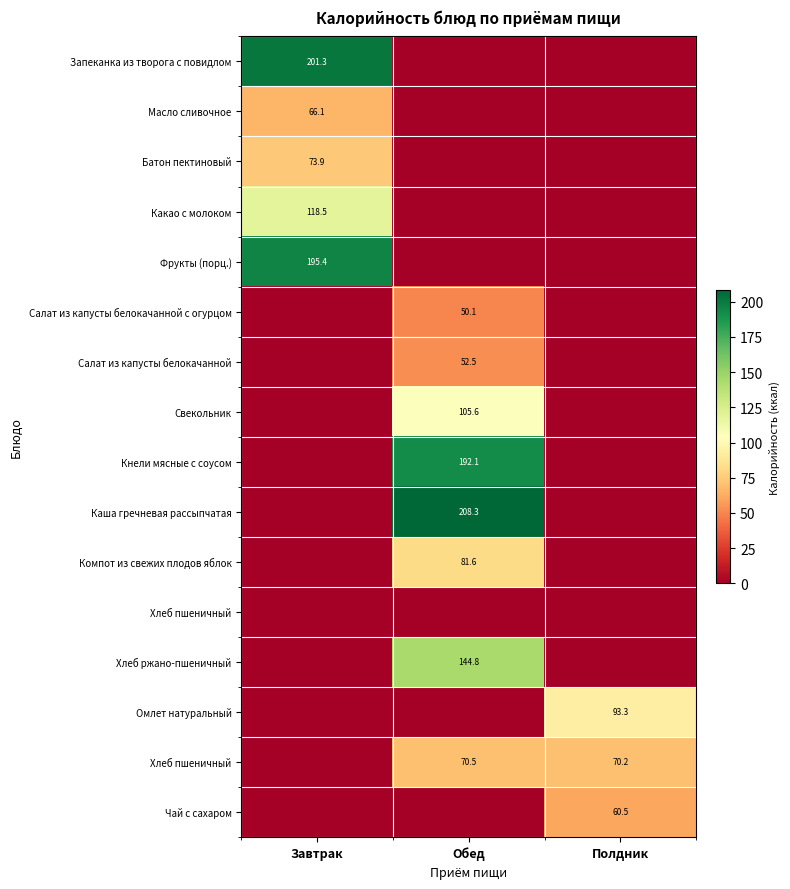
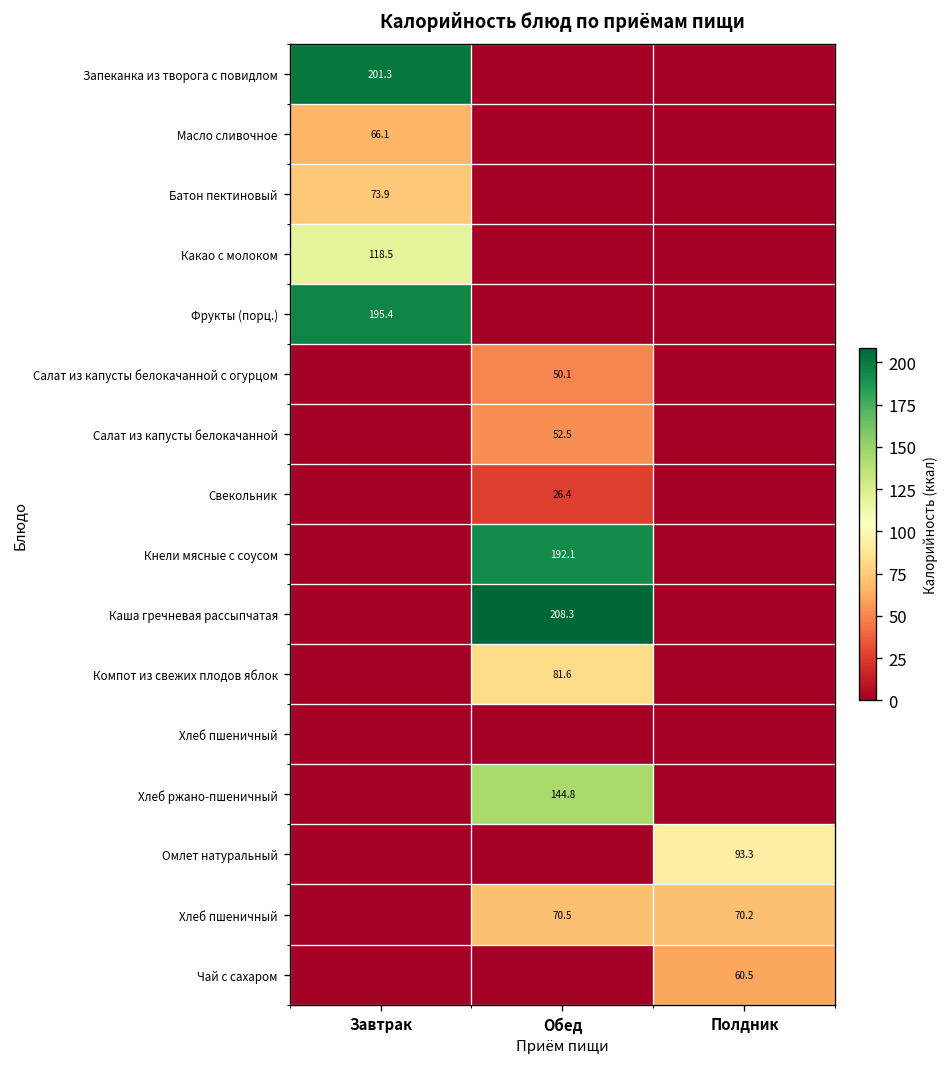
  {
    "Запеканка из творога с повидлом": {
      "Завтрак": 201.3
    },
    "Масло сливочное": {
      "Завтрак": 66.1
    },
    "Батон пектиновый": {
      "Завтрак": 73.9
    },
    "Какао с молоком": {
      "Завтрак": 118.5
    },
    "Фрукты (порц.)": {
      "Завтрак": 195.4
    },
    "Салат из капусты белокачанной с огурцом": {
      "Обед": 50.1
    },
    "Салат из капусты белокачанной": {
      "Обед": 52.5
    },
    "Свекольник": {
-     "Обед": 105.6
+     "Обед": 26.4
    },
    "Кнели мясные с соусом": {
      "Обед": 192.1
    },
    "Каша гречневая рассыпчатая": {
      "Обед": 208.3
    },
    "Компот из свежих плодов яблок": {
      "Обед": 81.6
    },
    "Хлеб ржано-пшеничный": {
      "Обед": 144.8
    },
    "Омлет натуральный": {
      "Полдник": 93.3
    },
    "Чай с сахаром": {
      "Полдник": 60.5
    }
  }
